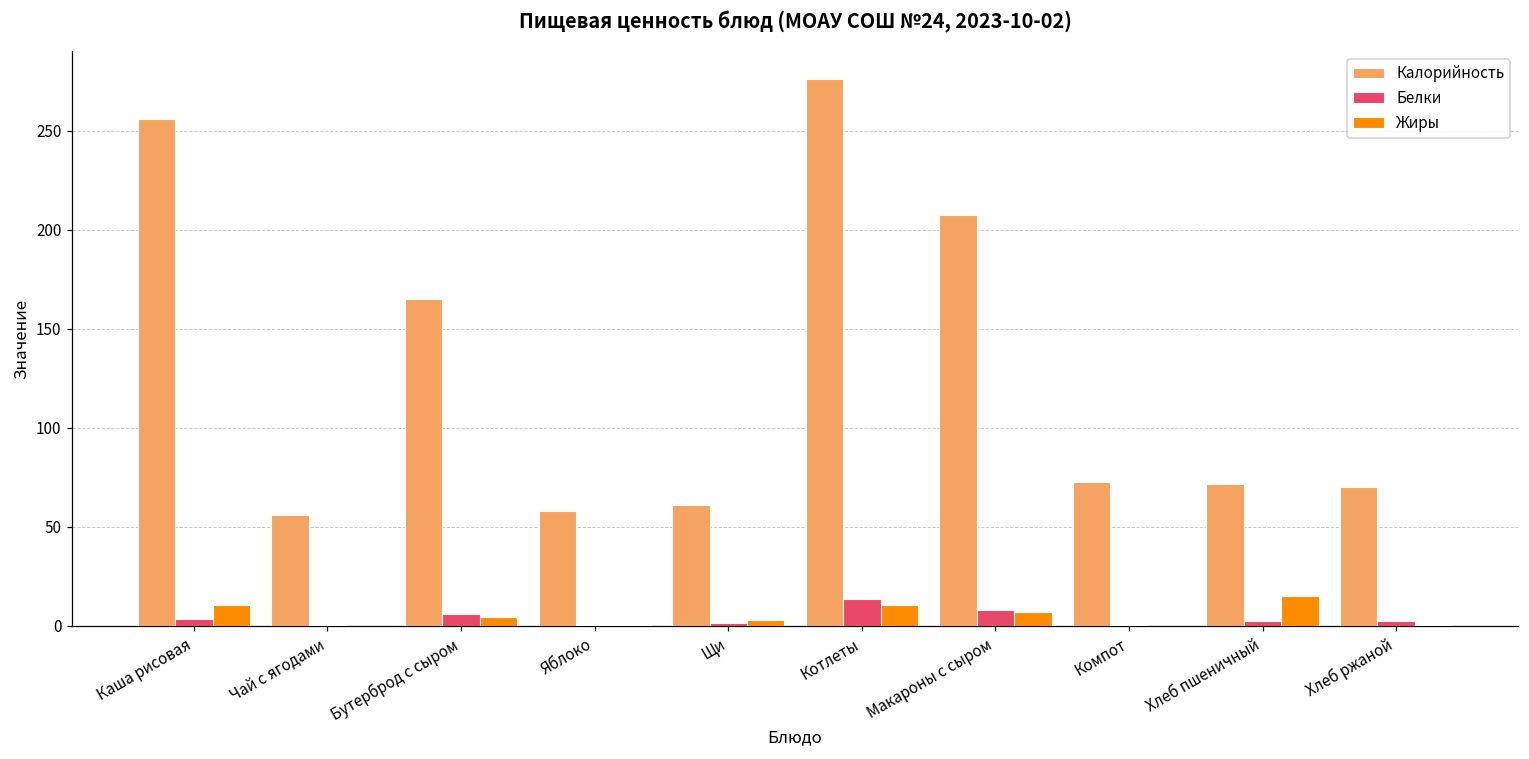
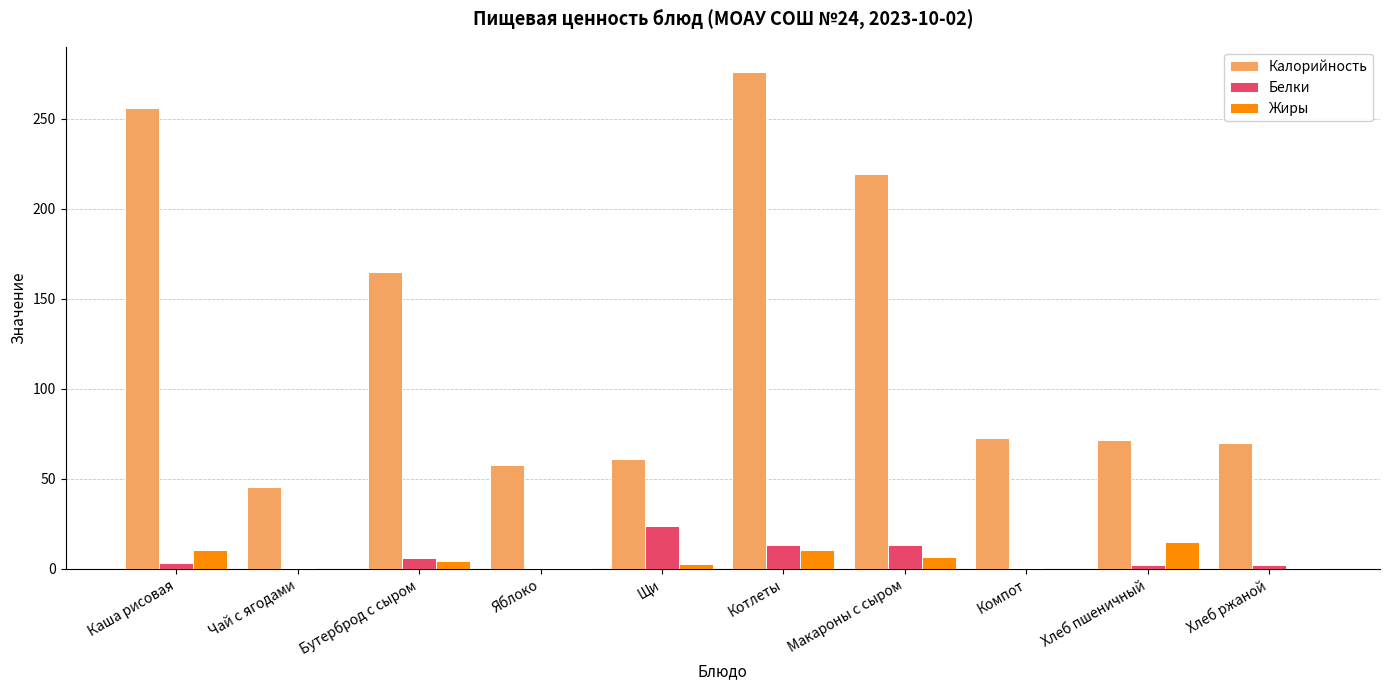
  {
    "Калорийность": {
      "Каша рисовая": 256,
-     "Чай с ягодами": 56,
+     "Чай с ягодами": 45,
      "Бутерброд с сыром": 165,
      "Яблоко": 58,
      "Щи": 61,
      "Котлеты": 276,
-     "Макароны с сыром": 208,
+     "Макароны с сыром": 220,
      "Компот": 73,
      "Хлеб пшеничный": 71,
      "Хлеб ржаной": 70
    },
    "Белки": {
      "Каша рисовая": 3,
      "Бутерброд с сыром": 6,
-     "Щи": 1,
+     "Щи": 24,
      "Котлеты": 13,
-     "Макароны с сыром": 8,
+     "Макароны с сыром": 13,
      "Хлеб пшеничный": 2,
      "Хлеб ржаной": 2
    },
    "Жиры": {
      "Каша рисовая": 10,
      "Бутерброд с сыром": 4,
      "Щи": 3,
      "Котлеты": 10,
      "Макароны с сыром": 7,
      "Хлеб пшеничный": 15
    }
  }
